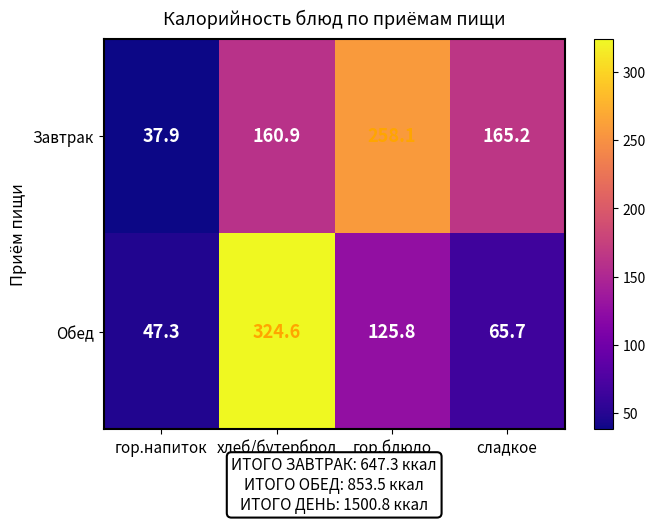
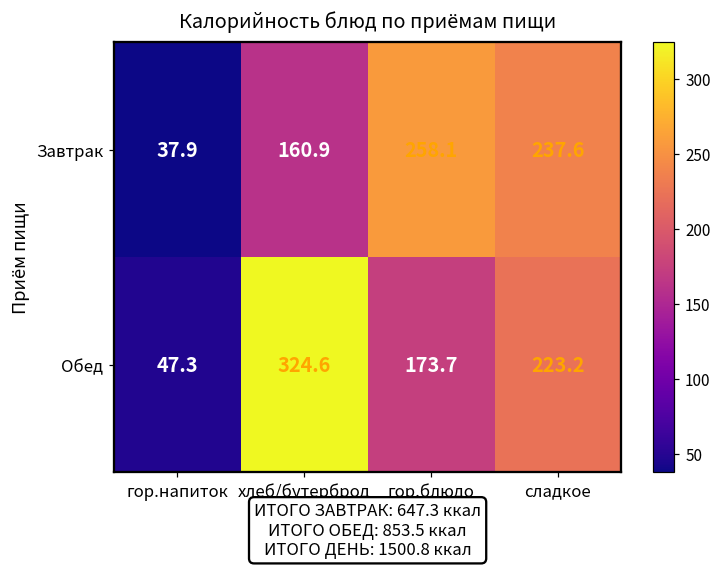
  {
    "Завтрак": {
      "гор.напиток": 37.9,
      "хлеб/бутерброд": 160.9,
      "гор.блюдо": 258.1,
-     "сладкое": 165.2
+     "сладкое": 237.6
    },
    "Обед": {
      "гор.напиток": 47.3,
      "хлеб/бутерброд": 324.6,
-     "гор.блюдо": 125.8,
-     "сладкое": 65.7
+     "гор.блюдо": 173.7,
+     "сладкое": 223.2
    }
  }
